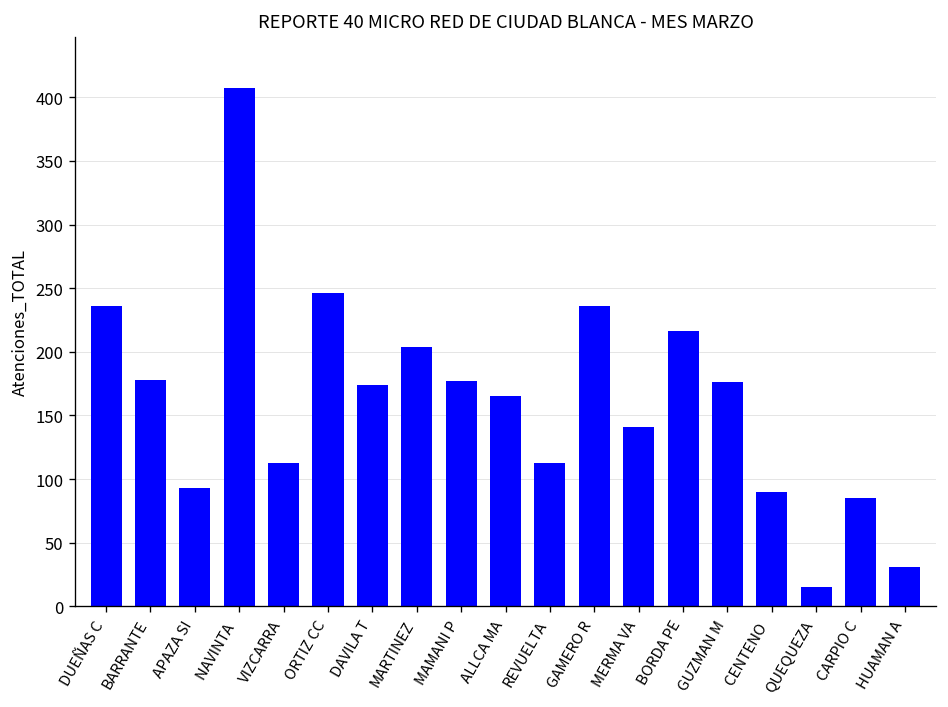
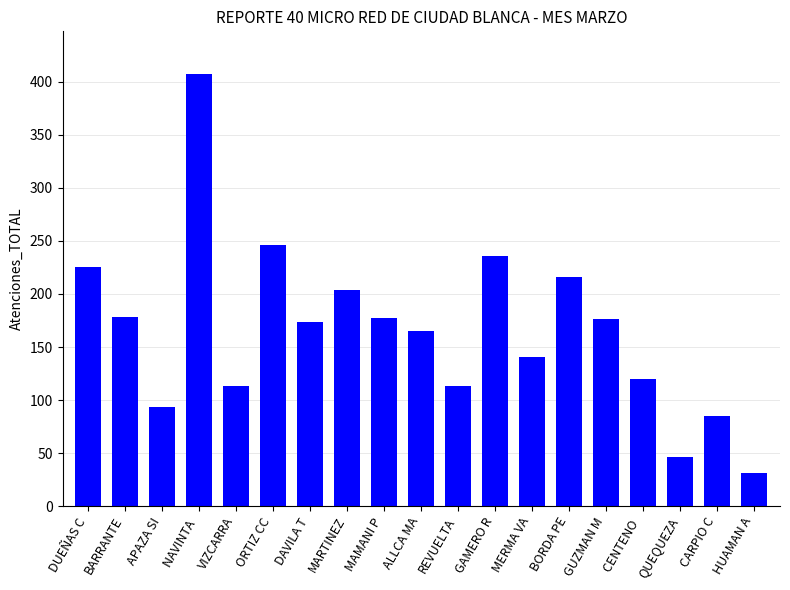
  {
-   "DUEÑAS C": 236,
+   "DUEÑAS C": 225,
    "BARRANTE": 178,
    "APAZA SI": 93,
    "NAVINTA": 407,
    "VIZCARRA": 113,
    "ORTIZ CC": 246,
    "DAVILA T": 174,
    "MARTINEZ": 204,
    "MAMANI P": 177,
    "ALLCA MA": 165,
    "REVUELTA": 113,
    "GAMERO R": 236,
    "MERMA VA": 141,
    "BORDA PE": 216,
    "GUZMAN M": 176,
-   "CENTENO": 90,
-   "QUEQUEZA": 15,
+   "CENTENO": 120,
+   "QUEQUEZA": 46,
    "CARPIO C": 85,
    "HUAMAN A": 31
  }
